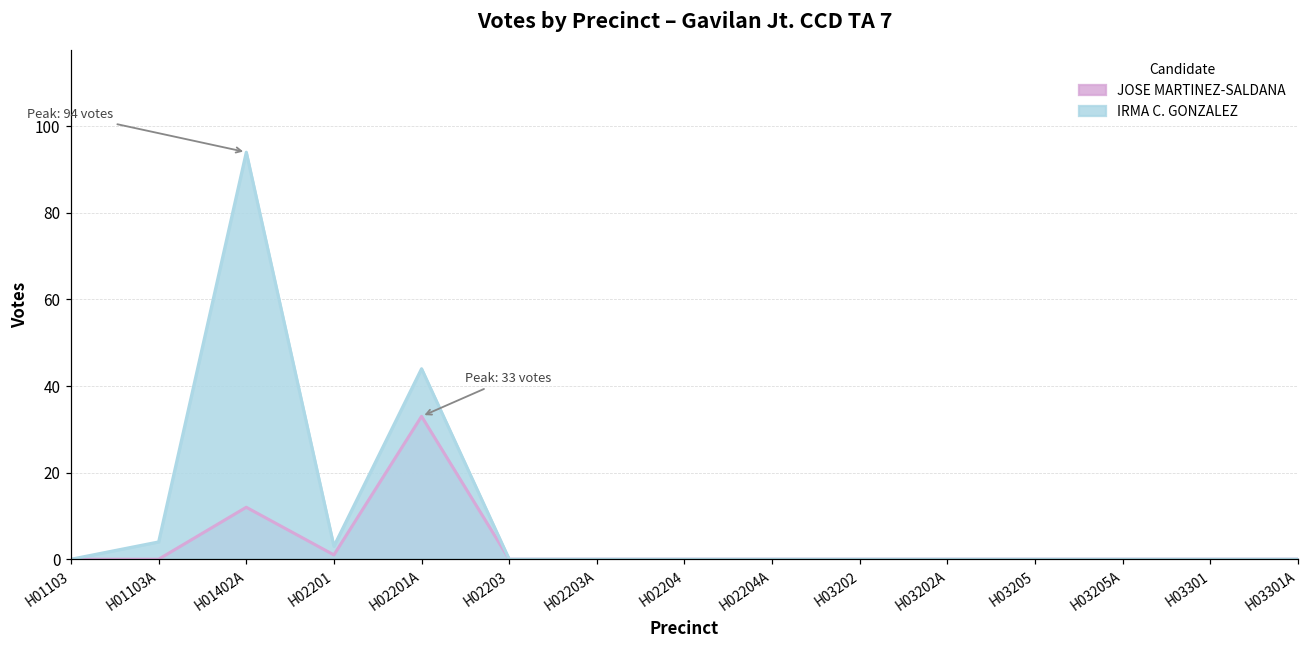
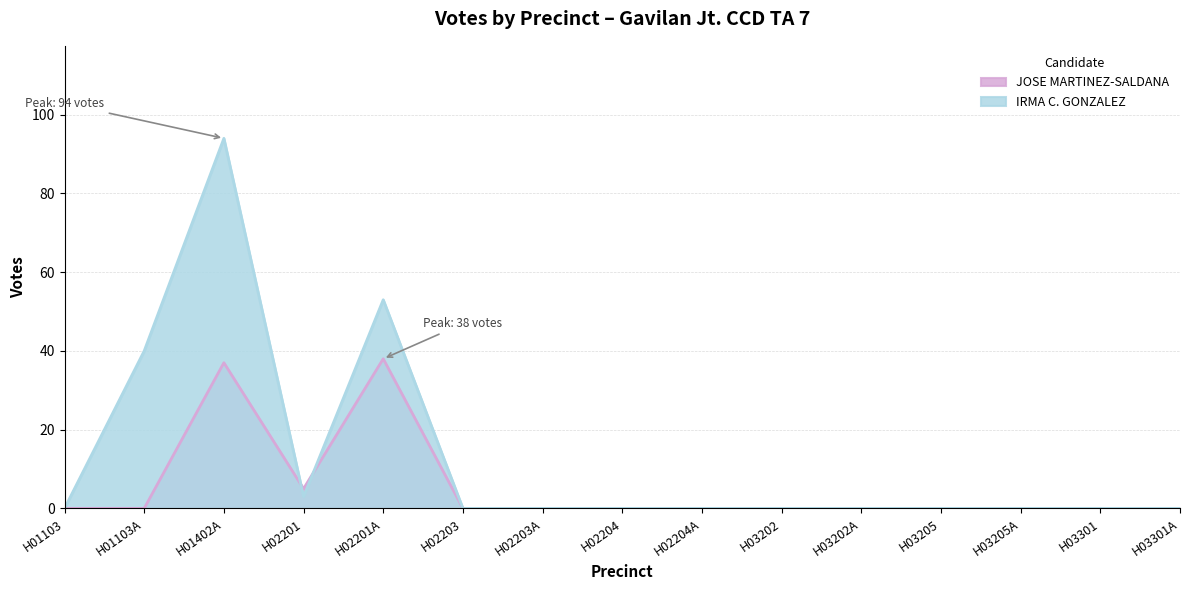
  {
    "JOSE MARTINEZ-SALDANA": {
-     "H01402A": 12,
-     "H02201": 1,
-     "H02201A": 33
+     "H01402A": 37,
+     "H02201": 5,
+     "H02201A": 38
    },
    "IRMA C. GONZALEZ": {
-     "H01103A": 4,
+     "H01103A": 40,
      "H02201": 3,
-     "H02201A": 44
+     "H02201A": 53
    }
  }
